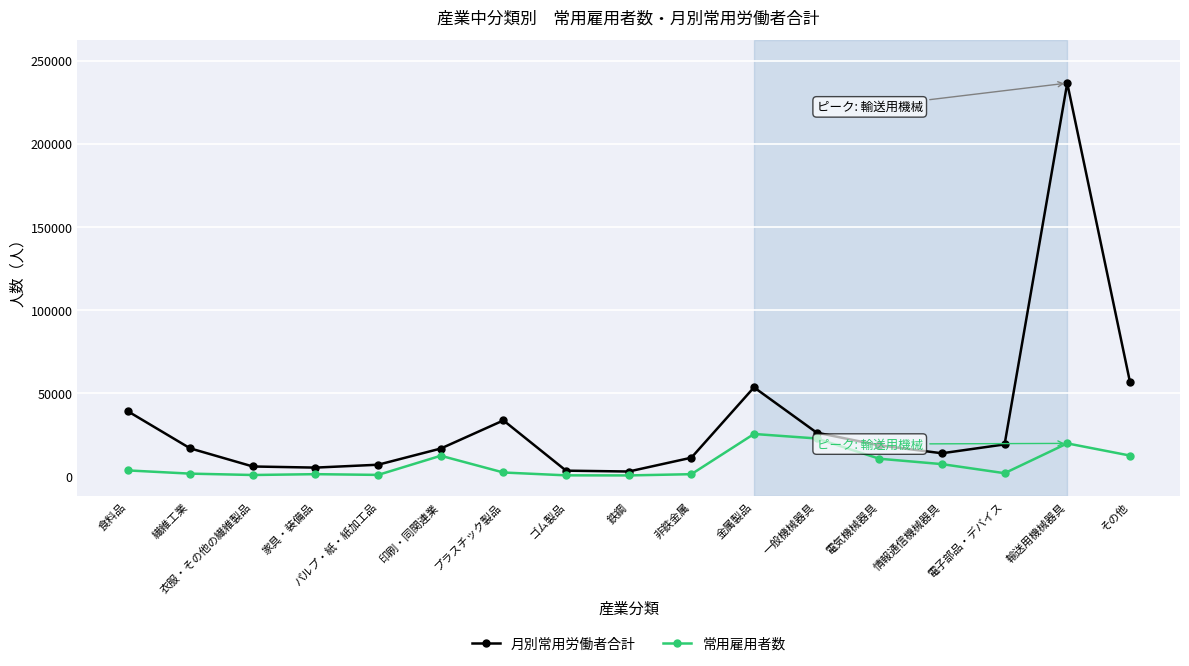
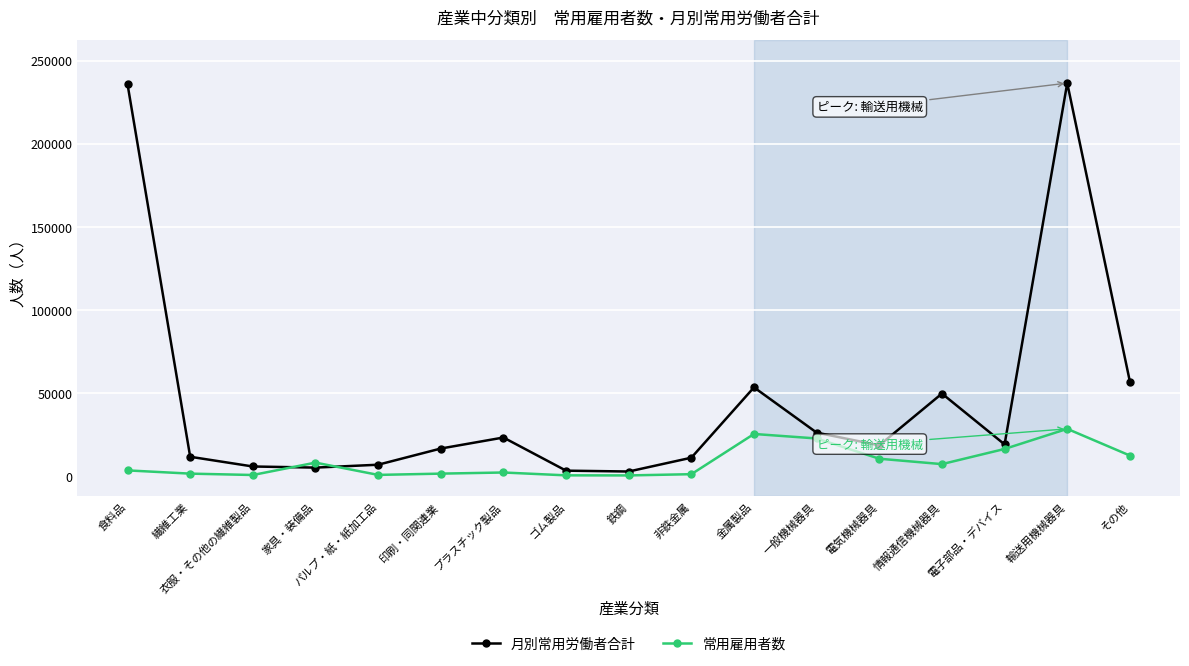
  {
    "月別常用労働者合計": {
-     "食料品": 39000,
-     "繊維工業": 17000,
+     "食料品": 236000,
+     "繊維工業": 11000,
      "衣服・その他の繊維製品": 6000,
      "家具・装備品": 5000,
      "パルプ・紙・紙加工品": 7000,
      "印刷・同関連業": 16000,
-     "プラスチック製品": 33000,
+     "プラスチック製品": 23000,
      "ゴム製品": 3000,
      "鉄鋼": 3000,
      "非鉄金属": 11000,
      "金属製品": 53000,
      "一般機械器具": 26000,
-     "情報通信機械器具": 14000,
+     "情報通信機械器具": 50000,
      "電子部品・デバイス": 19000,
      "輸送用機械器具": 236000,
      "その他": 57000
    },
    "常用雇用者数": {
      "食料品": 3000,
      "繊維工業": 1000,
      "衣服・その他の繊維製品": 0,
-     "家具・装備品": 1000,
+     "家具・装備品": 8000,
      "パルプ・紙・紙加工品": 1000,
-     "印刷・同関連業": 12000,
+     "印刷・同関連業": 1000,
      "プラスチック製品": 2000,
      "ゴム製品": 0,
      "鉄鋼": 0,
      "非鉄金属": 1000,
      "金属製品": 25000,
      "電気機械器具": 10000,
      "情報通信機械器具": 7000,
-     "電子部品・デバイス": 2000,
-     "輸送用機械器具": 20000,
+     "電子部品・デバイス": 16000,
+     "輸送用機械器具": 28000,
      "その他": 12000
    }
  }
